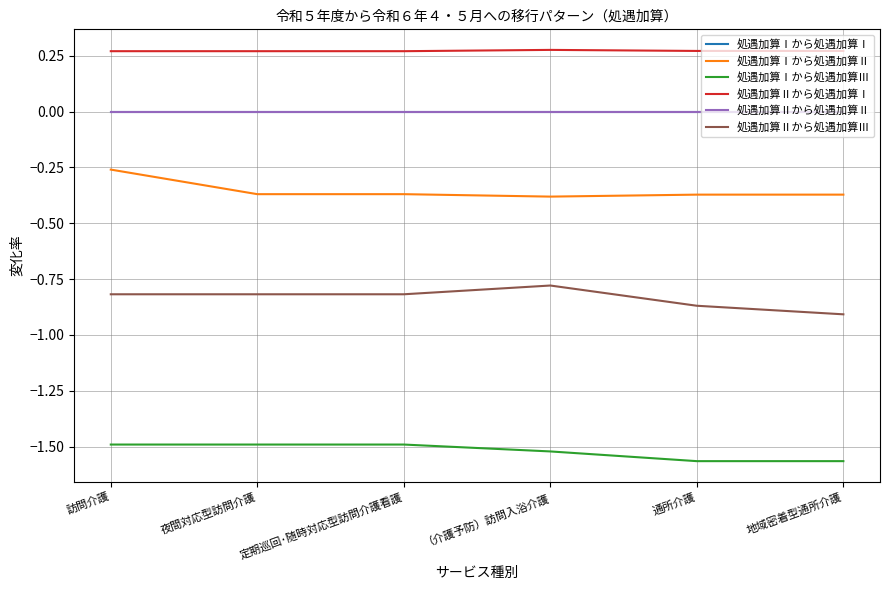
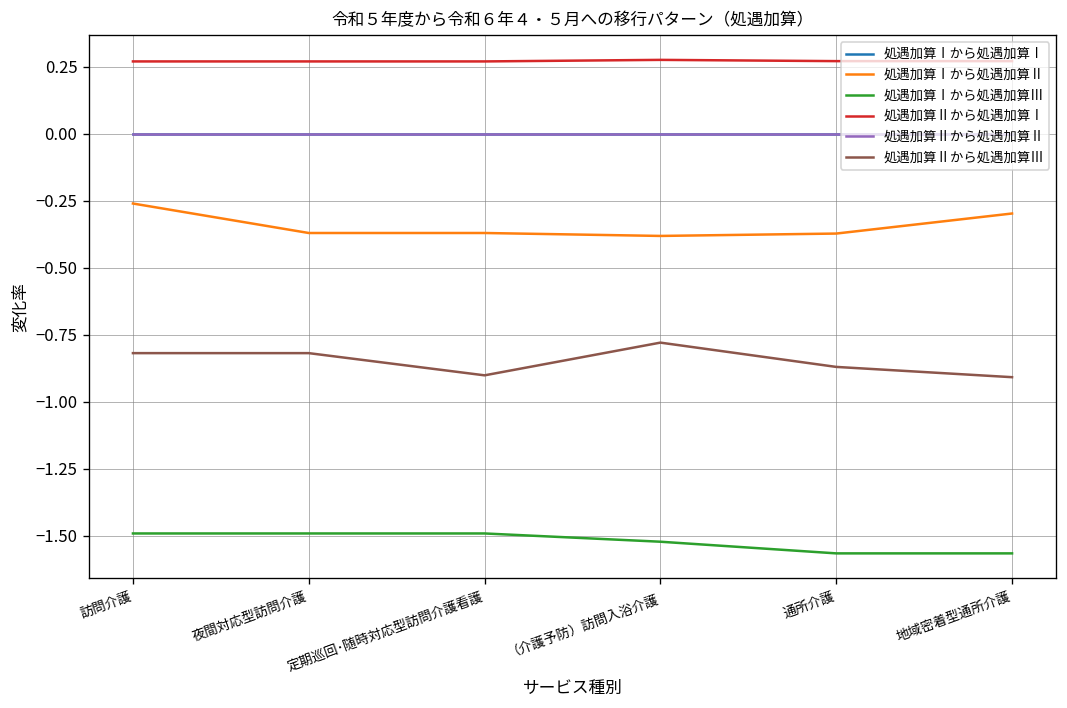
  {
    "処遇加算Ⅱから処遇加算Ⅱ": {
      "訪問介護": 0.00,
      "夜間対応型訪問介護": 0.00,
      "定期巡回･随時対応型訪問介護看護": 0.00,
      "（介護予防）訪問入浴介護": 0.00,
      "通所介護": 0.00
    },
    "処遇加算Ⅰから処遇加算Ⅱ": {
      "訪問介護": -0.26,
      "夜間対応型訪問介護": -0.37,
      "定期巡回･随時対応型訪問介護看護": -0.37,
      "（介護予防）訪問入浴介護": -0.38,
      "通所介護": -0.37,
-     "地域密着型通所介護": -0.37
+     "地域密着型通所介護": -0.30
    },
    "処遇加算Ⅰから処遇加算Ⅲ": {
      "訪問介護": -1.49,
      "夜間対応型訪問介護": -1.49,
      "定期巡回･随時対応型訪問介護看護": -1.49,
      "（介護予防）訪問入浴介護": -1.52,
      "通所介護": -1.57,
      "地域密着型通所介護": -1.57
    },
    "処遇加算Ⅱから処遇加算Ⅰ": {
      "訪問介護": 0.27,
      "夜間対応型訪問介護": 0.27,
      "定期巡回･随時対応型訪問介護看護": 0.27,
      "（介護予防）訪問入浴介護": 0.28,
      "通所介護": 0.27
    },
    "処遇加算Ⅱから処遇加算Ⅲ": {
      "訪問介護": -0.82,
      "夜間対応型訪問介護": -0.82,
-     "定期巡回･随時対応型訪問介護看護": -0.82,
+     "定期巡回･随時対応型訪問介護看護": -0.90,
      "（介護予防）訪問入浴介護": -0.78,
      "通所介護": -0.87,
      "地域密着型通所介護": -0.91
    }
  }
